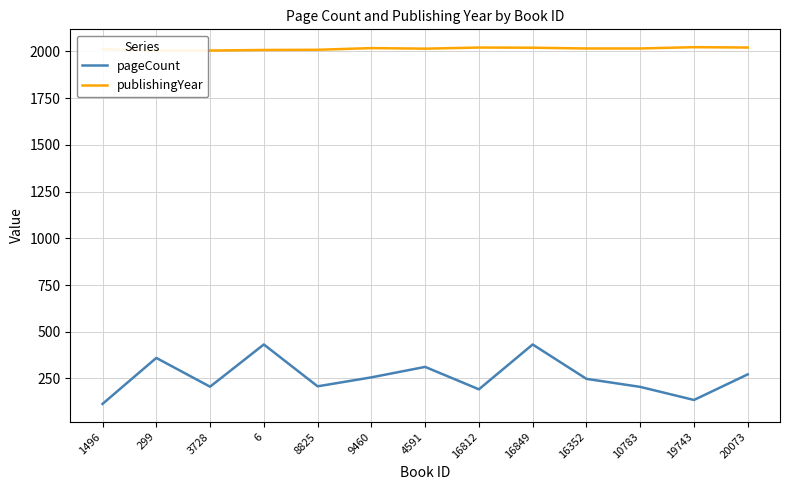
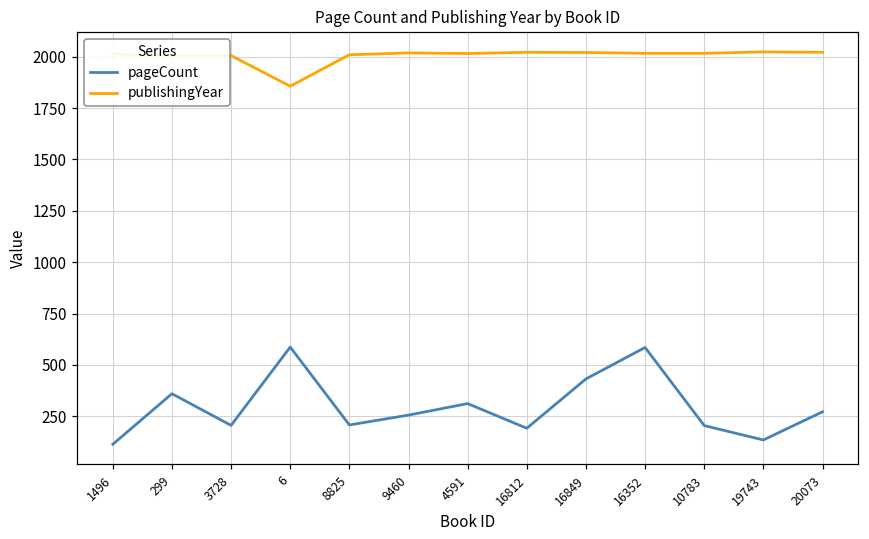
  {
    "pageCount": {
      "1496": 110,
      "299": 360,
      "3728": 210,
-     "6": 430,
+     "6": 590,
      "8825": 210,
      "9460": 260,
      "4591": 310,
      "16812": 190,
      "16849": 430,
-     "16352": 250,
+     "16352": 590,
      "10783": 210,
      "19743": 140,
      "20073": 270
    },
    "publishingYear": {
      "3728": 2010,
-     "6": 2010,
+     "6": 1860,
      "8825": 2010,
      "9460": 2020,
      "4591": 2020,
      "16812": 2020,
      "16849": 2020,
      "16352": 2020,
      "10783": 2020,
      "19743": 2020,
      "20073": 2020
    }
  }
